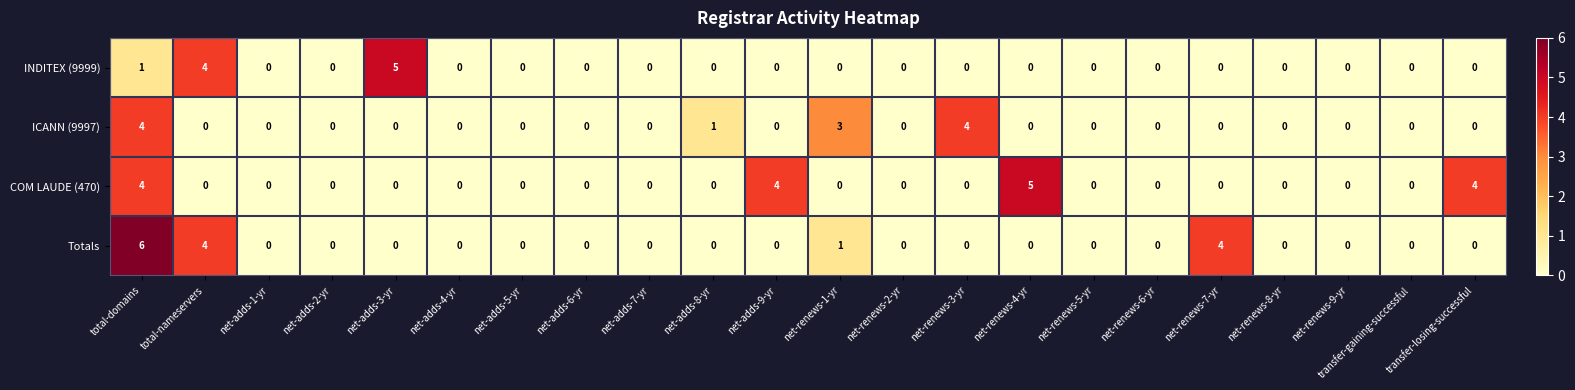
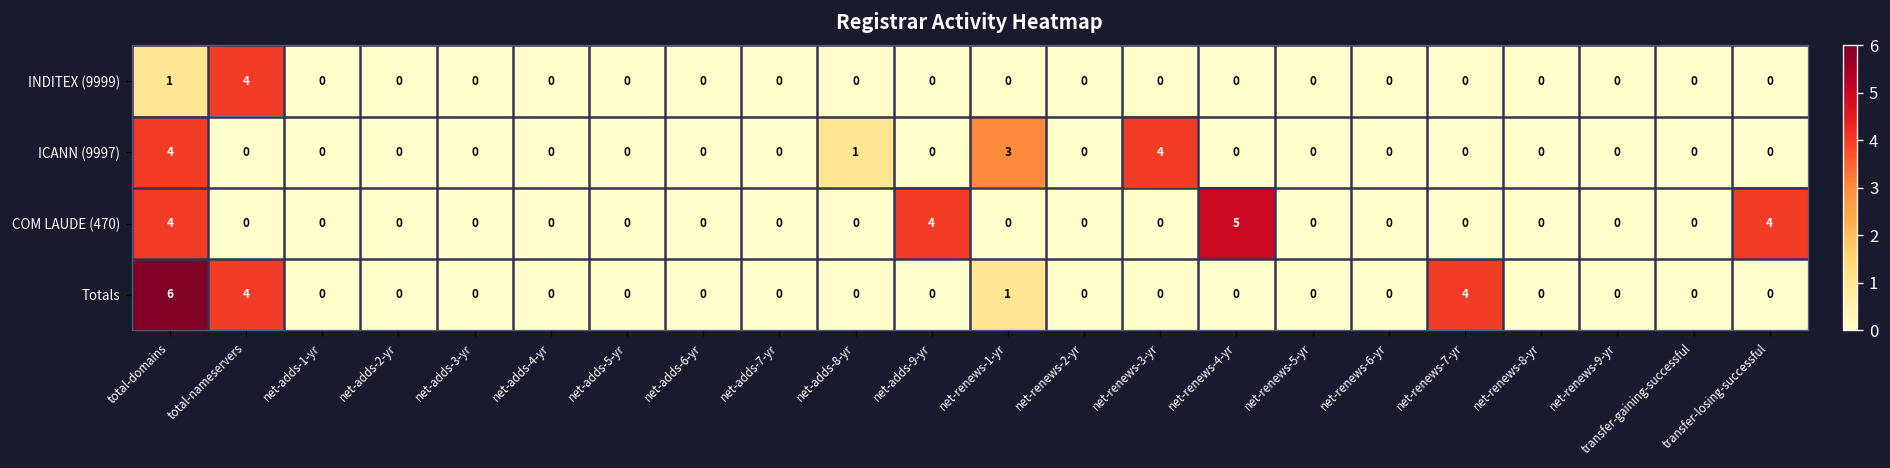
  {
    "INDITEX (9999)": {
      "total-domains": 1,
      "total-nameservers": 4,
      "net-adds-1-yr": 0,
      "net-adds-2-yr": 0,
-     "net-adds-3-yr": 5,
+     "net-adds-3-yr": 0,
      "net-adds-4-yr": 0,
      "net-adds-5-yr": 0,
      "net-adds-6-yr": 0,
      "net-adds-7-yr": 0,
      "net-adds-8-yr": 0,
      "net-adds-9-yr": 0,
      "net-renews-1-yr": 0,
      "net-renews-2-yr": 0,
      "net-renews-3-yr": 0,
      "net-renews-4-yr": 0,
      "net-renews-5-yr": 0,
      "net-renews-6-yr": 0,
      "net-renews-7-yr": 0,
      "net-renews-8-yr": 0,
      "net-renews-9-yr": 0,
      "transfer-gaining-successful": 0,
      "transfer-losing-successful": 0
    },
    "ICANN (9997)": {
      "total-domains": 4,
      "total-nameservers": 0,
      "net-adds-1-yr": 0,
      "net-adds-2-yr": 0,
      "net-adds-3-yr": 0,
      "net-adds-4-yr": 0,
      "net-adds-5-yr": 0,
      "net-adds-6-yr": 0,
      "net-adds-7-yr": 0,
      "net-adds-8-yr": 1,
      "net-adds-9-yr": 0,
      "net-renews-1-yr": 3,
      "net-renews-2-yr": 0,
      "net-renews-3-yr": 4,
      "net-renews-4-yr": 0,
      "net-renews-5-yr": 0,
      "net-renews-6-yr": 0,
      "net-renews-7-yr": 0,
      "net-renews-8-yr": 0,
      "net-renews-9-yr": 0,
      "transfer-gaining-successful": 0,
      "transfer-losing-successful": 0
    },
    "COM LAUDE (470)": {
      "total-domains": 4,
      "total-nameservers": 0,
      "net-adds-1-yr": 0,
      "net-adds-2-yr": 0,
      "net-adds-3-yr": 0,
      "net-adds-4-yr": 0,
      "net-adds-5-yr": 0,
      "net-adds-6-yr": 0,
      "net-adds-7-yr": 0,
      "net-adds-8-yr": 0,
      "net-adds-9-yr": 4,
      "net-renews-1-yr": 0,
      "net-renews-2-yr": 0,
      "net-renews-3-yr": 0,
      "net-renews-4-yr": 5,
      "net-renews-5-yr": 0,
      "net-renews-6-yr": 0,
      "net-renews-7-yr": 0,
      "net-renews-8-yr": 0,
      "net-renews-9-yr": 0,
      "transfer-gaining-successful": 0,
      "transfer-losing-successful": 4
    },
    "Totals": {
      "total-domains": 6,
      "total-nameservers": 4,
      "net-adds-1-yr": 0,
      "net-adds-2-yr": 0,
      "net-adds-3-yr": 0,
      "net-adds-4-yr": 0,
      "net-adds-5-yr": 0,
      "net-adds-6-yr": 0,
      "net-adds-7-yr": 0,
      "net-adds-8-yr": 0,
      "net-adds-9-yr": 0,
      "net-renews-1-yr": 1,
      "net-renews-2-yr": 0,
      "net-renews-3-yr": 0,
      "net-renews-4-yr": 0,
      "net-renews-5-yr": 0,
      "net-renews-6-yr": 0,
      "net-renews-7-yr": 4,
      "net-renews-8-yr": 0,
      "net-renews-9-yr": 0,
      "transfer-gaining-successful": 0,
      "transfer-losing-successful": 0
    }
  }
